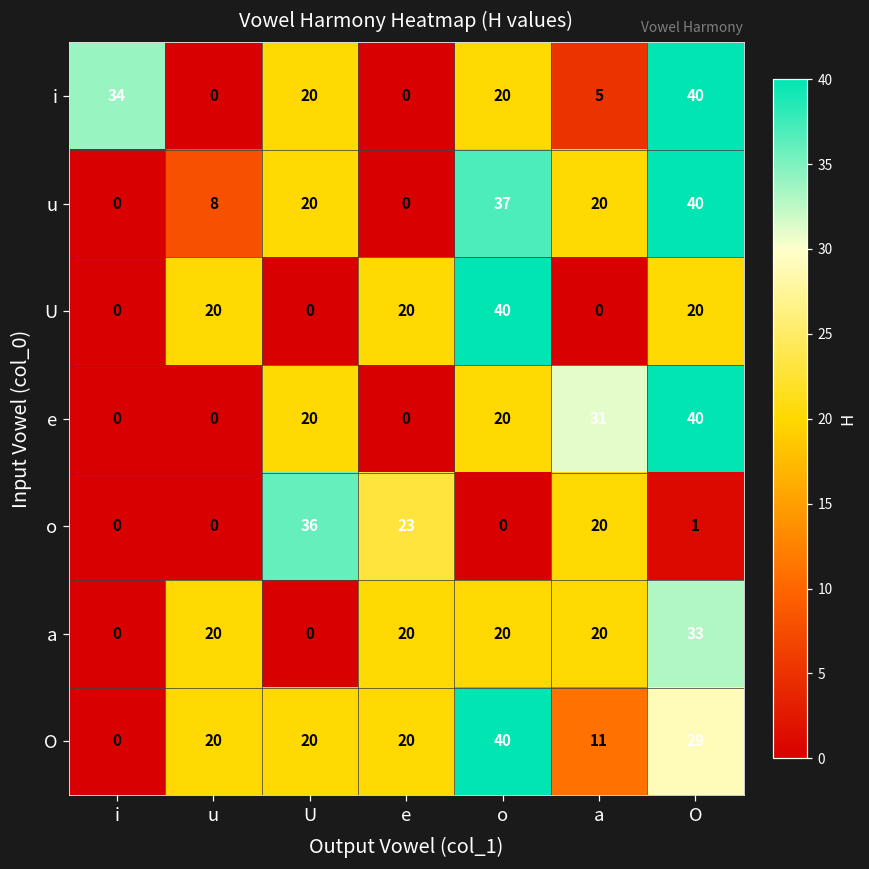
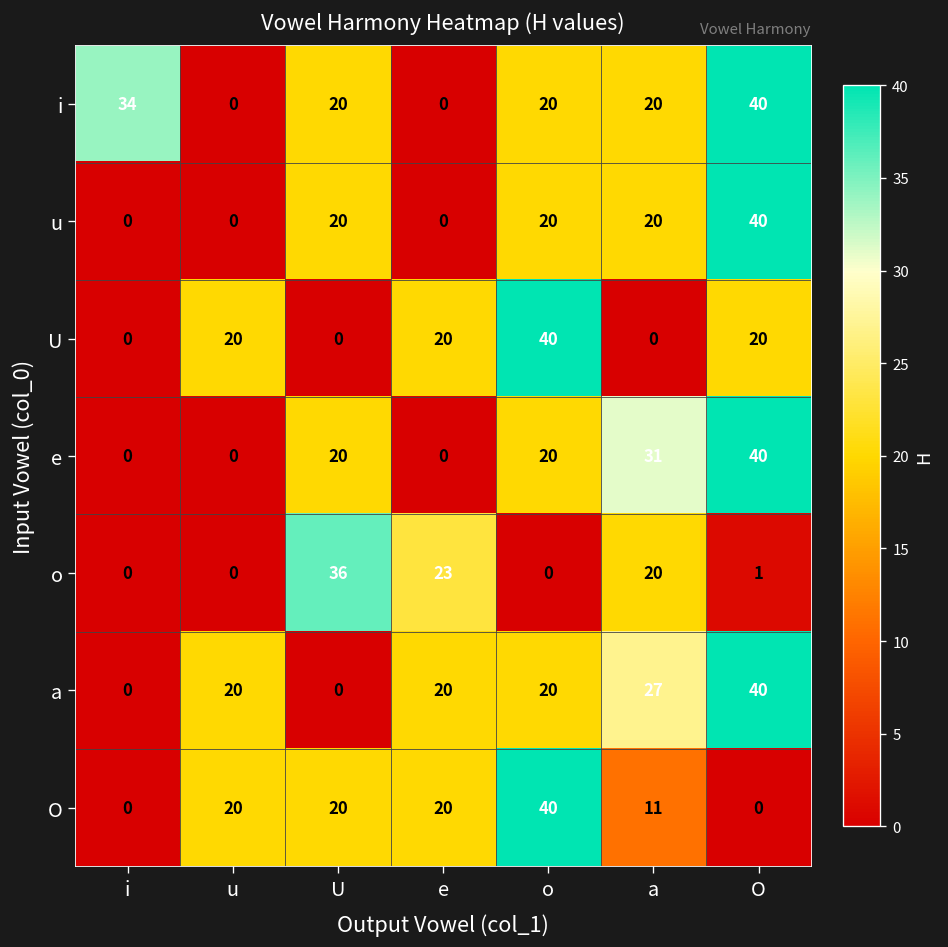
  {
    "i": {
      "i": 34,
      "u": 0,
      "U": 20,
      "e": 0,
      "o": 20,
-     "a": 5,
+     "a": 20,
      "O": 40
    },
    "u": {
      "i": 0,
-     "u": 8,
+     "u": 0,
      "U": 20,
      "e": 0,
-     "o": 37,
+     "o": 20,
      "a": 20,
      "O": 40
    },
    "U": {
      "i": 0,
      "u": 20,
      "U": 0,
      "e": 20,
      "o": 40,
      "a": 0,
      "O": 20
    },
    "e": {
      "i": 0,
      "u": 0,
      "U": 20,
      "e": 0,
      "o": 20,
      "a": 31,
      "O": 40
    },
    "o": {
      "i": 0,
      "u": 0,
      "U": 36,
      "e": 23,
      "o": 0,
      "a": 20,
      "O": 1
    },
    "a": {
      "i": 0,
      "u": 20,
      "U": 0,
      "e": 20,
      "o": 20,
-     "a": 20,
-     "O": 33
+     "a": 27,
+     "O": 40
    },
    "O": {
      "i": 0,
      "u": 20,
      "U": 20,
      "e": 20,
      "o": 40,
      "a": 11,
-     "O": 29
+     "O": 0
    }
  }
